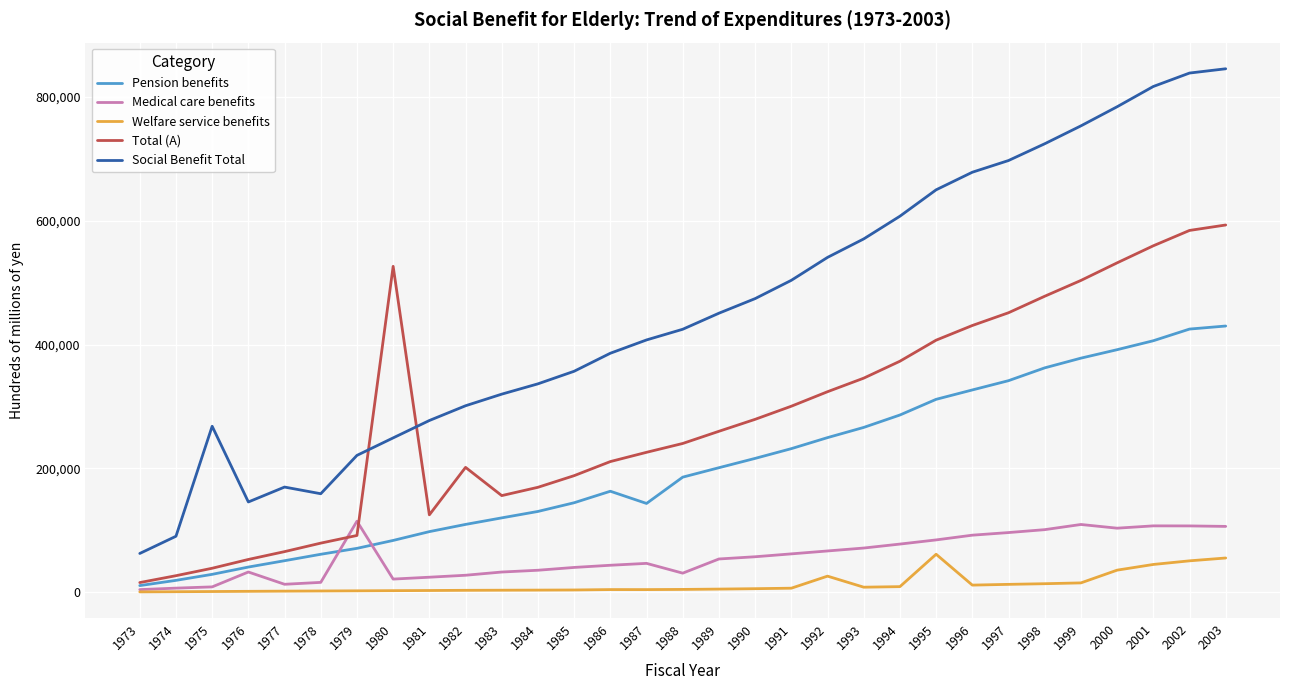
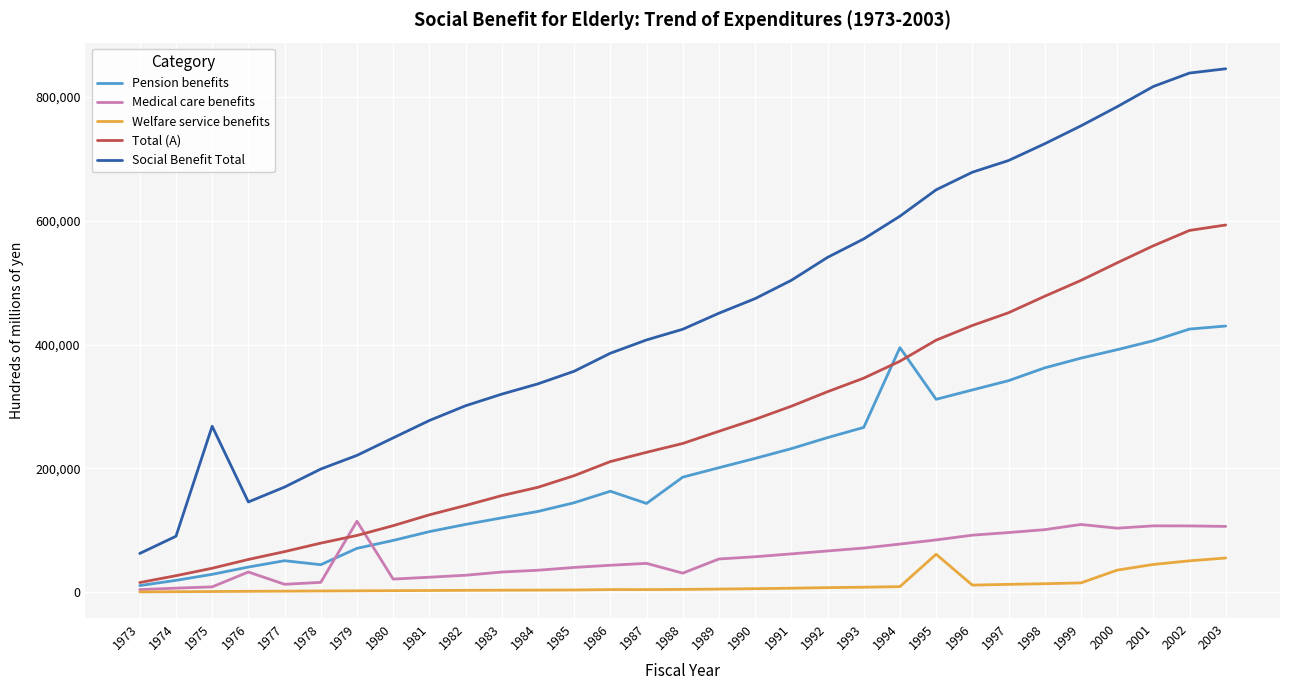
  {
    "Pension benefits": {
      "1973": "10,000",
      "1974": "20,000",
      "1975": "30,000",
      "1976": "40,000",
      "1977": "50,000",
-     "1978": "60,000",
+     "1978": "40,000",
      "1979": "70,000",
      "1980": "80,000",
      "1981": "100,000",
      "1982": "110,000",
      "1983": "120,000",
      "1984": "130,000",
      "1985": "140,000",
      "1986": "160,000",
      "1987": "140,000",
      "1988": "190,000",
      "1989": "200,000",
      "1990": "220,000",
      "1991": "230,000",
      "1992": "250,000",
      "1993": "270,000",
-     "1994": "290,000",
+     "1994": "400,000",
      "1995": "310,000",
      "1996": "330,000",
      "1997": "340,000",
      "1998": "360,000",
      "1999": "380,000",
      "2000": "390,000",
      "2001": "410,000",
      "2002": "430,000",
      "2003": "430,000"
    },
    "Medical care benefits": {
      "1974": "10,000",
      "1975": "10,000",
      "1976": "30,000",
      "1977": "10,000",
      "1978": "20,000",
      "1979": "110,000",
      "1980": "20,000",
      "1981": "20,000",
      "1982": "30,000",
      "1983": "30,000",
      "1984": "40,000",
      "1985": "40,000",
      "1986": "40,000",
      "1987": "50,000",
      "1988": "30,000",
      "1989": "50,000",
      "1990": "60,000",
      "1991": "60,000",
      "1992": "70,000",
      "1993": "70,000",
      "1994": "80,000",
      "1995": "80,000",
      "1996": "90,000",
      "1997": "100,000",
      "1998": "100,000",
      "1999": "110,000",
      "2000": "100,000",
      "2001": "110,000",
      "2002": "110,000",
      "2003": "110,000"
    },
    "Welfare service benefits": {
      "1974": "0",
      "1975": "0",
      "1976": "0",
      "1977": "0",
      "1978": "0",
      "1979": "0",
      "1980": "0",
      "1981": "0",
      "1982": "0",
      "1983": "0",
      "1984": "0",
      "1985": "0",
      "1986": "0",
      "1987": "0",
      "1988": "0",
      "1989": "10,000",
      "1990": "10,000",
      "1991": "10,000",
-     "1992": "30,000",
+     "1992": "10,000",
      "1993": "10,000",
      "1994": "10,000",
      "1995": "60,000",
      "1996": "10,000",
      "1997": "10,000",
      "1998": "10,000",
      "1999": "20,000",
      "2000": "40,000",
      "2001": "40,000",
      "2002": "50,000",
      "2003": "60,000"
    },
    "Total (A)": {
      "1973": "20,000",
      "1974": "30,000",
      "1975": "40,000",
      "1976": "50,000",
      "1977": "70,000",
      "1978": "80,000",
      "1979": "90,000",
-     "1980": "530,000",
+     "1980": "110,000",
      "1981": "130,000",
-     "1982": "200,000",
+     "1982": "140,000",
      "1983": "160,000",
      "1984": "170,000",
      "1985": "190,000",
      "1986": "210,000",
      "1987": "230,000",
      "1988": "240,000",
      "1989": "260,000",
      "1990": "280,000",
      "1991": "300,000",
      "1992": "320,000",
      "1993": "350,000",
      "1994": "370,000",
      "1995": "410,000",
      "1996": "430,000",
      "1997": "450,000",
      "1998": "480,000",
      "1999": "500,000",
      "2000": "530,000",
      "2001": "560,000",
      "2002": "580,000",
      "2003": "590,000"
    },
    "Social Benefit Total": {
      "1973": "60,000",
      "1974": "90,000",
      "1975": "270,000",
      "1976": "150,000",
      "1977": "170,000",
-     "1978": "160,000",
+     "1978": "200,000",
      "1979": "220,000",
      "1980": "250,000",
      "1981": "280,000",
      "1982": "300,000",
      "1983": "320,000",
      "1984": "340,000",
      "1985": "360,000",
      "1986": "390,000",
      "1987": "410,000",
      "1988": "420,000",
      "1989": "450,000",
      "1990": "470,000",
      "1991": "500,000",
      "1992": "540,000",
      "1993": "570,000",
      "1994": "610,000",
      "1995": "650,000",
      "1996": "680,000",
      "1997": "700,000",
      "1998": "720,000",
      "1999": "750,000",
      "2000": "780,000",
      "2001": "820,000",
      "2002": "840,000",
      "2003": "850,000"
    }
  }
